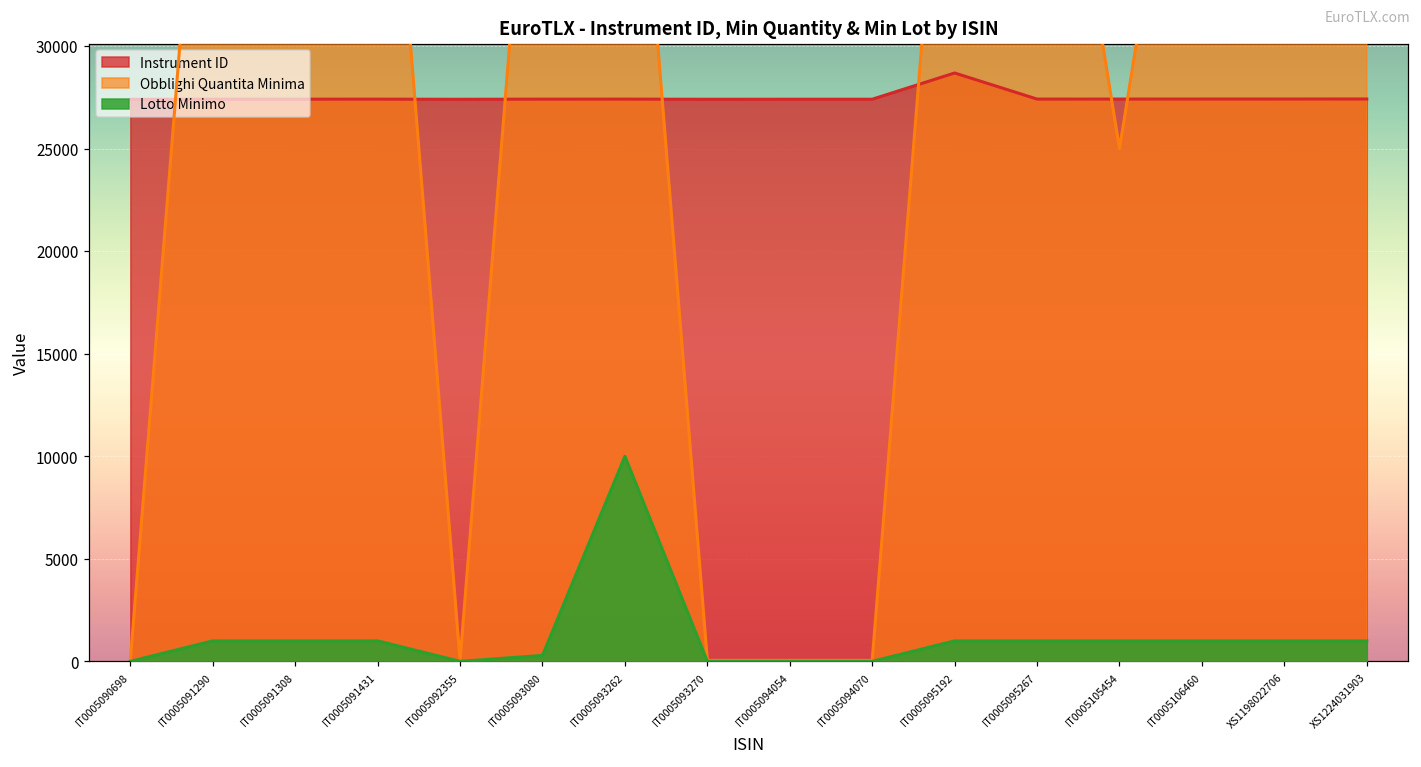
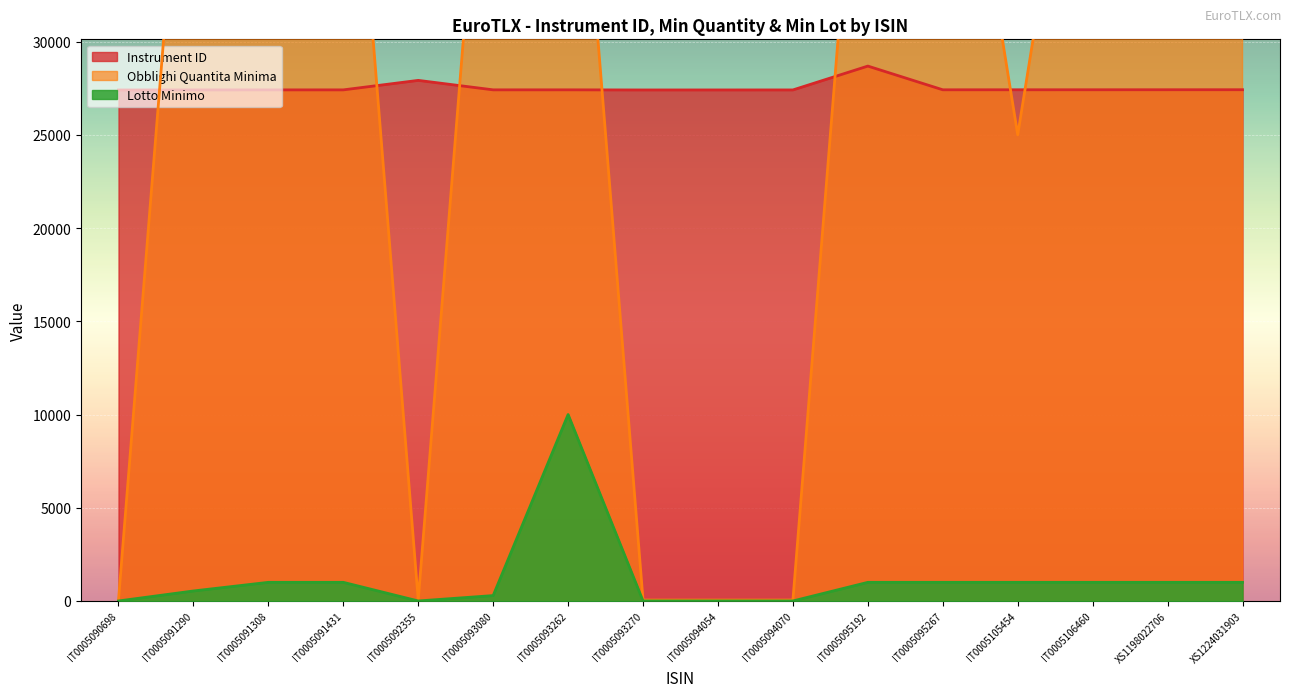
  {
    "Instrument ID": {
      "IT0005091431": 27400,
-     "IT0005092355": 27400,
+     "IT0005092355": 27900,
      "IT0005093080": 27400,
      "IT0005093262": 27400,
      "IT0005093270": 27400,
      "IT0005094054": 27400,
      "IT0005094070": 27400,
      "IT0005095192": 28700,
      "IT0005095267": 27400,
      "IT0005105454": 27400,
      "IT0005106460": 27400,
      "XS1198022706": 27400,
      "XS1224031903": 27400
    },
    "Obblighi Quantita Minima": {
      "IT0005105454": 25000
    },
    "Lotto Minimo": {
-     "IT0005091290": 1000,
+     "IT0005091290": 500,
      "IT0005091308": 1000,
      "IT0005091431": 1000,
      "IT0005093080": 300,
      "IT0005093262": 10000,
      "IT0005095192": 1000,
      "IT0005095267": 1000,
      "IT0005105454": 1000,
      "IT0005106460": 1000,
      "XS1198022706": 1000,
      "XS1224031903": 1000
    }
  }
